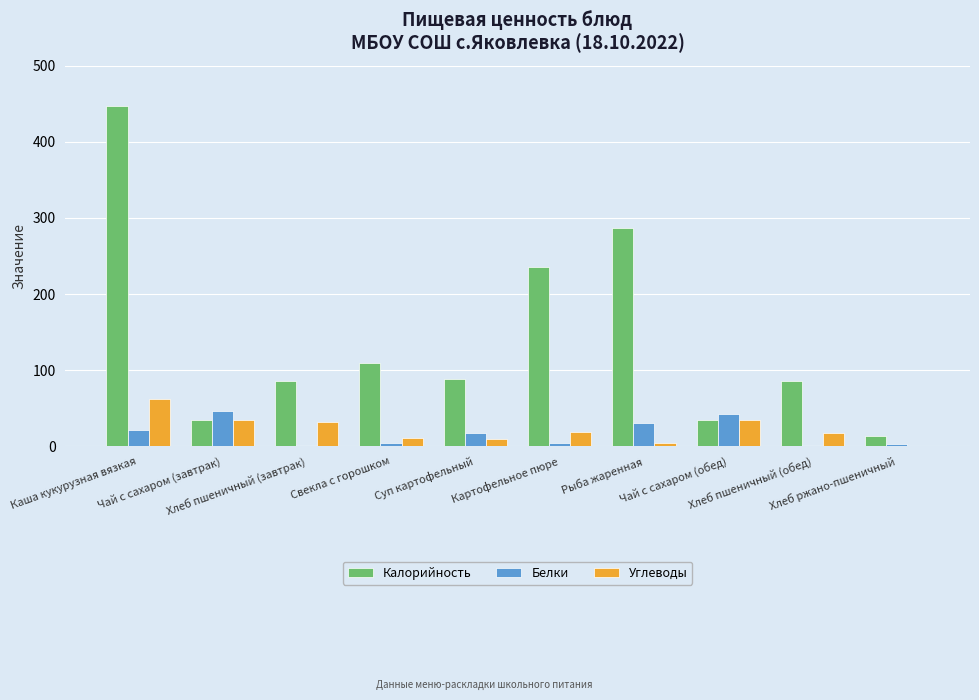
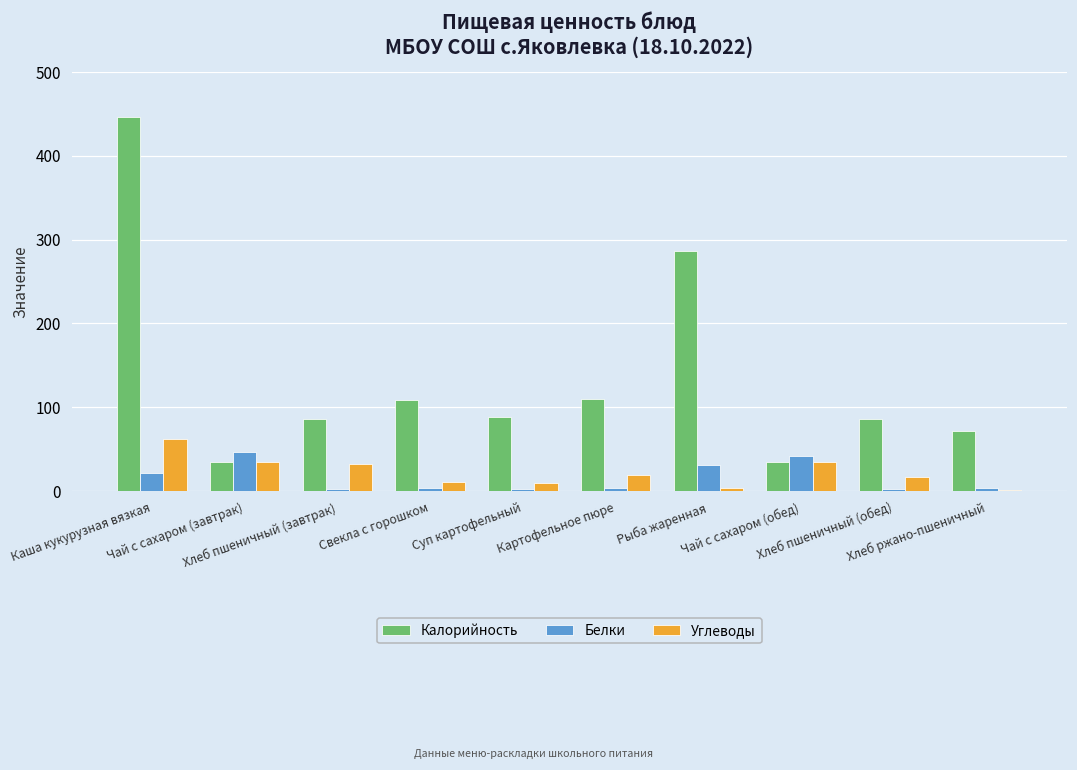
  {
    "Калорийность": {
      "Каша кукурузная вязкая": 450,
      "Чай с сахаром (завтрак)": 40,
      "Хлеб пшеничный (завтрак)": 90,
      "Свекла с горошком": 110,
      "Суп картофельный": 90,
-     "Картофельное пюре": 240,
+     "Картофельное пюре": 110,
      "Рыба жаренная": 290,
      "Чай с сахаром (обед)": 40,
      "Хлеб пшеничный (обед)": 90,
-     "Хлеб ржано-пшеничный": 10
+     "Хлеб ржано-пшеничный": 70
    },
    "Белки": {
      "Каша кукурузная вязкая": 20,
      "Чай с сахаром (завтрак)": 50,
      "Свекла с горошком": 0,
-     "Суп картофельный": 20,
+     "Суп картофельный": 0,
      "Картофельное пюре": 0,
      "Рыба жаренная": 30,
      "Чай с сахаром (обед)": 40
    },
    "Углеводы": {
      "Каша кукурузная вязкая": 60,
      "Чай с сахаром (завтрак)": 40,
      "Хлеб пшеничный (завтрак)": 30,
      "Свекла с горошком": 10,
      "Суп картофельный": 10,
      "Картофельное пюре": 20,
      "Рыба жаренная": 0,
      "Чай с сахаром (обед)": 40,
      "Хлеб пшеничный (обед)": 20
    }
  }
